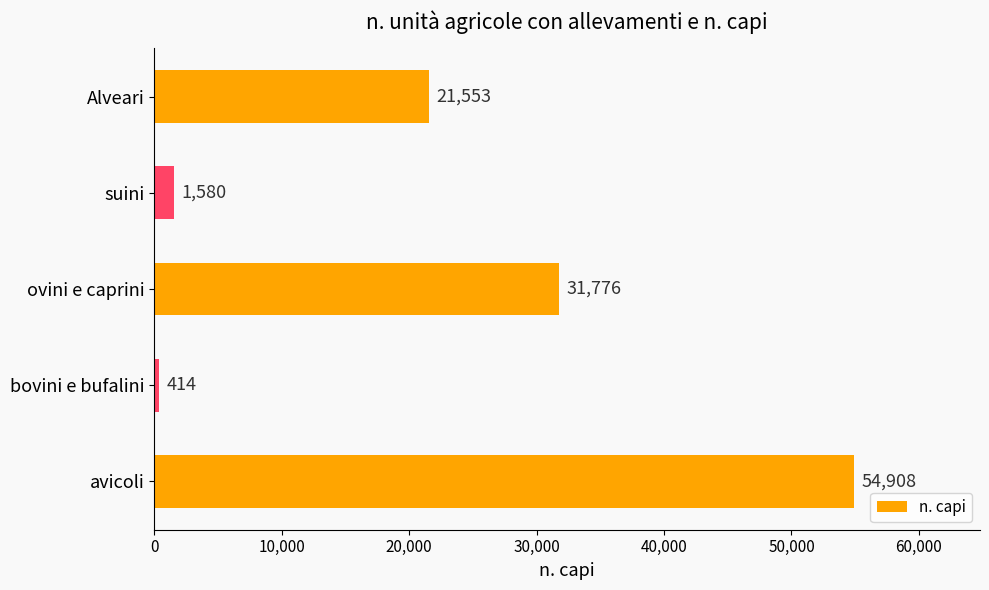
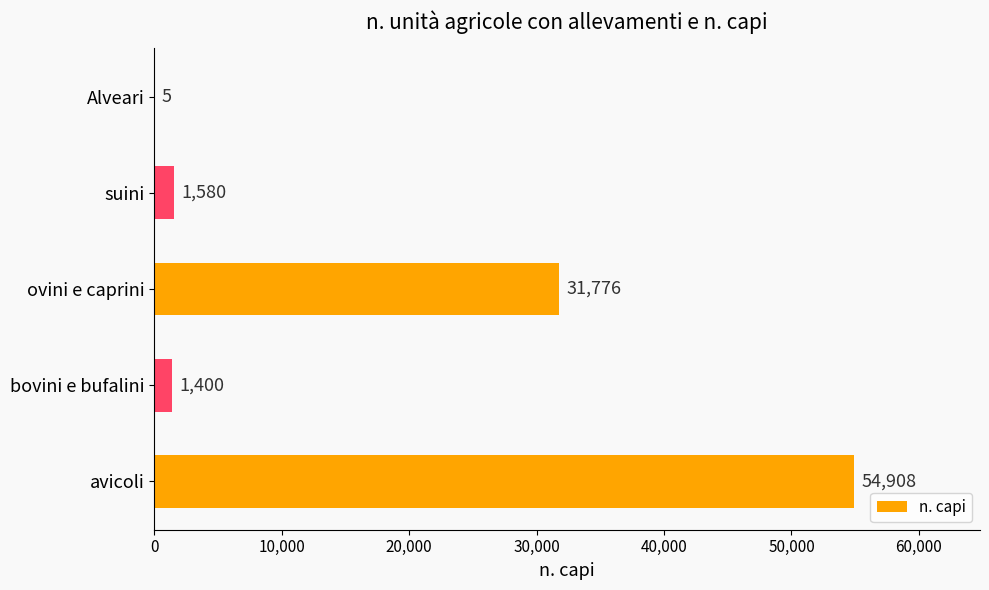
  {
-   "Alveari": "21,553",
+   "Alveari": "5",
    "suini": "1,580",
    "ovini e caprini": "31,776",
-   "bovini e bufalini": "414",
+   "bovini e bufalini": "1,400",
    "avicoli": "54,908"
  }
